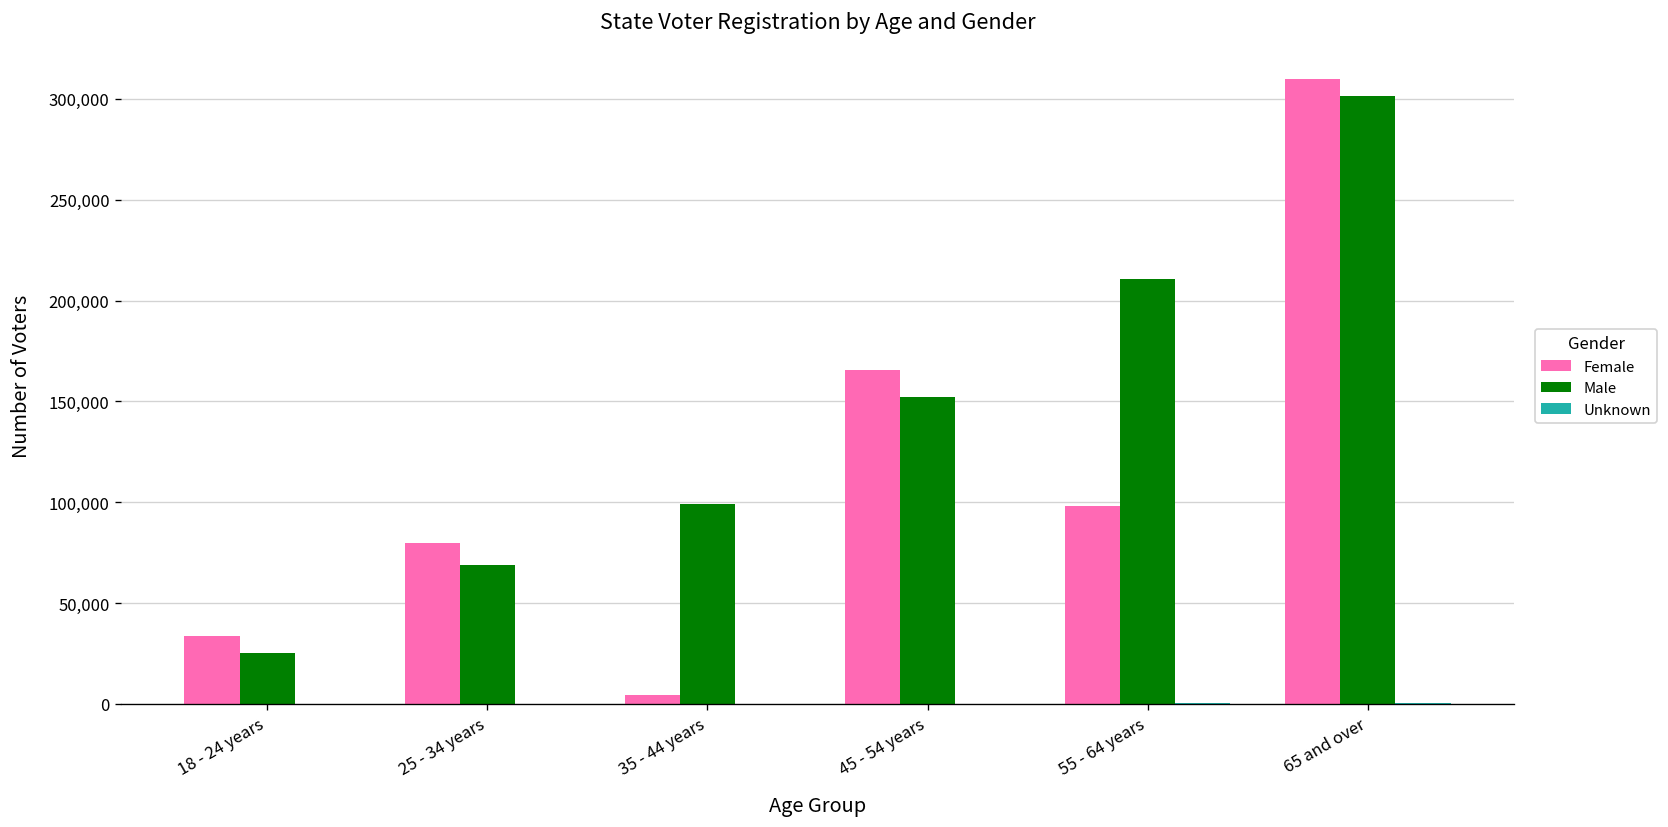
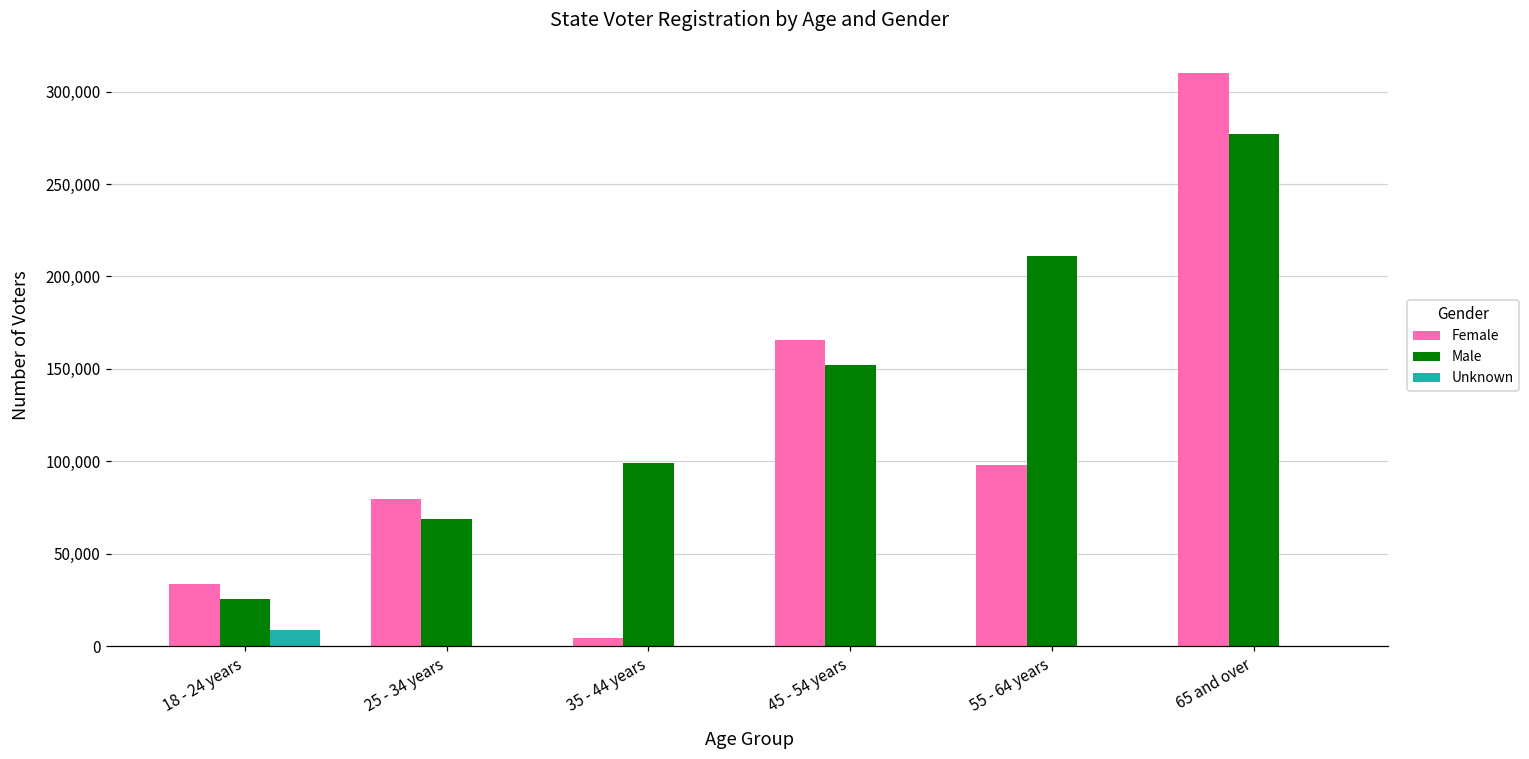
  {
    "Female": {
      "18 - 24 years": "34,000",
      "25 - 34 years": "80,000",
      "35 - 44 years": "4,000",
      "45 - 54 years": "166,000",
      "55 - 64 years": "98,000",
      "65 and over": "310,000"
    },
    "Male": {
      "18 - 24 years": "25,000",
      "25 - 34 years": "69,000",
      "35 - 44 years": "99,000",
      "45 - 54 years": "152,000",
      "55 - 64 years": "211,000",
-     "65 and over": "301,000"
+     "65 and over": "277,000"
    },
    "Unknown": {
-     "18 - 24 years": "0"
+     "18 - 24 years": "9,000"
    }
  }
